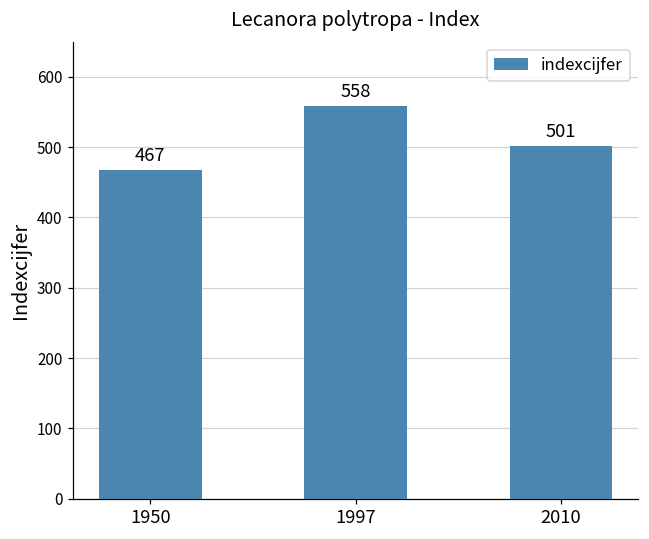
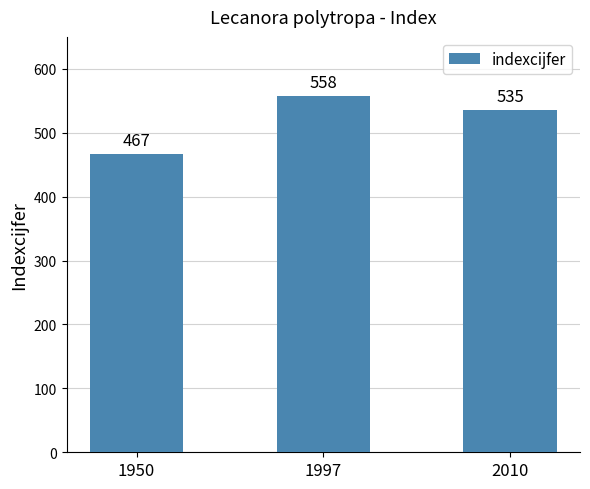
  {
    "1950": 467,
    "1997": 558,
-   "2010": 501
+   "2010": 535
  }
